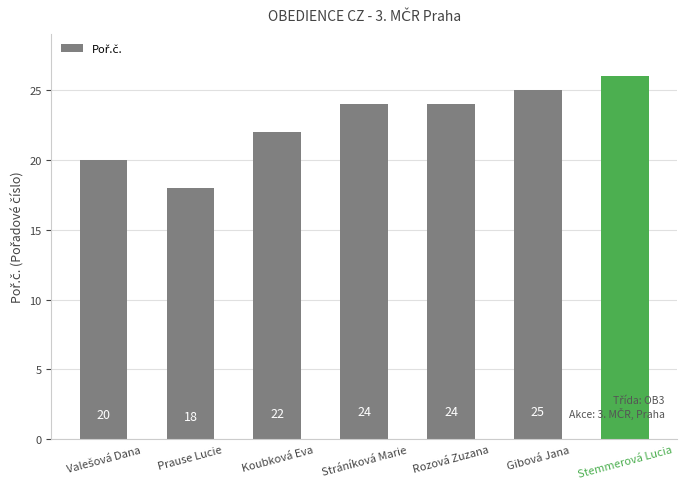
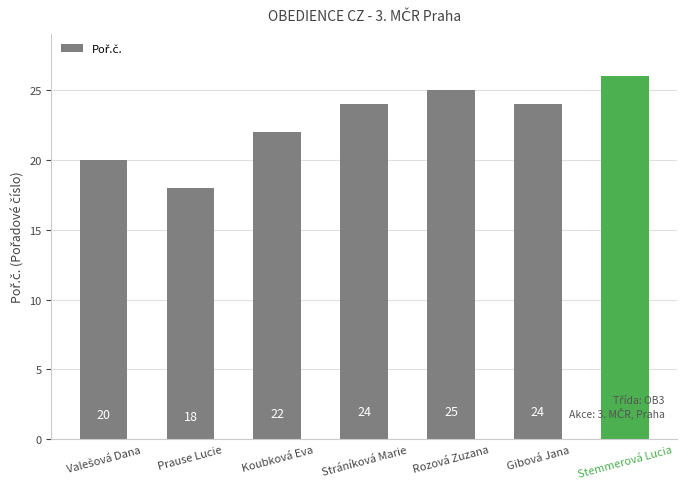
  {
    "Valešová Dana": 20,
    "Prause Lucie": 18,
    "Koubková Eva": 22,
    "Stráníková Marie": 24,
-   "Rozová Zuzana": 24,
-   "Gibová Jana": 25
+   "Rozová Zuzana": 25,
+   "Gibová Jana": 24
  }
